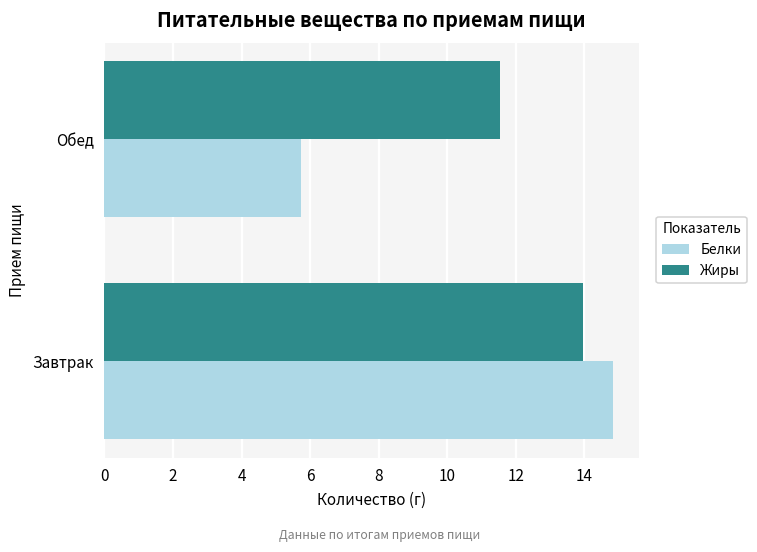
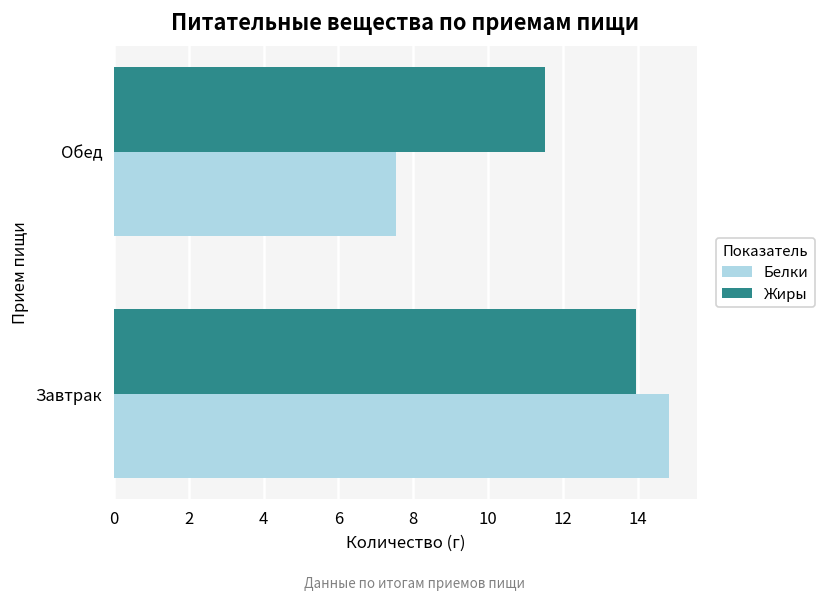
  {
    "Белки": {
-     "Обед": 5.7,
+     "Обед": 7.6,
      "Завтрак": 14.8
    },
    "Жиры": {
      "Обед": 11.5,
      "Завтрак": 14.0
    }
  }
